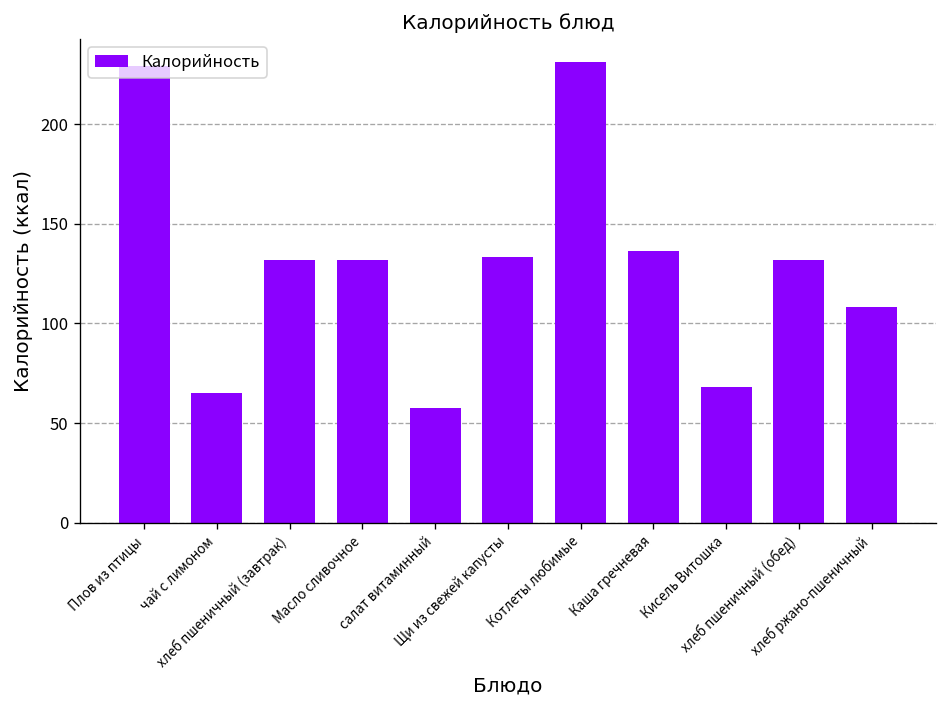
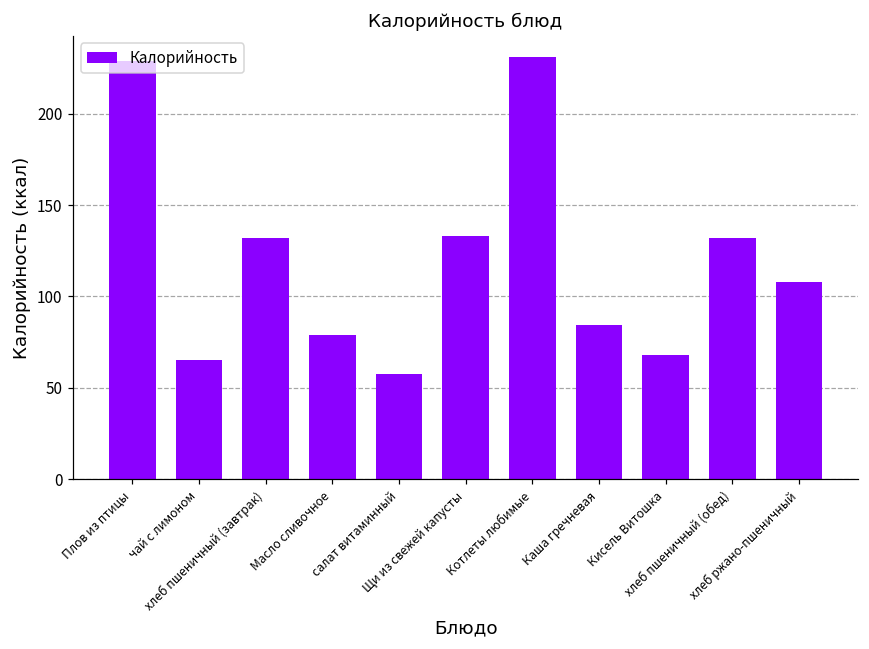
  {
    "чай с лимоном": 65,
    "хлеб пшеничный (завтрак)": 132,
-   "Масло сливочное": 132,
+   "Масло сливочное": 79,
    "салат витаминный": 57,
    "Щи из свежей капусты": 133,
    "Котлеты любимые": 231,
-   "Каша гречневая": 137,
+   "Каша гречневая": 84,
    "Кисель Витошка": 68,
    "хлеб пшеничный (обед)": 132,
    "хлеб ржано-пшеничный": 108
  }
